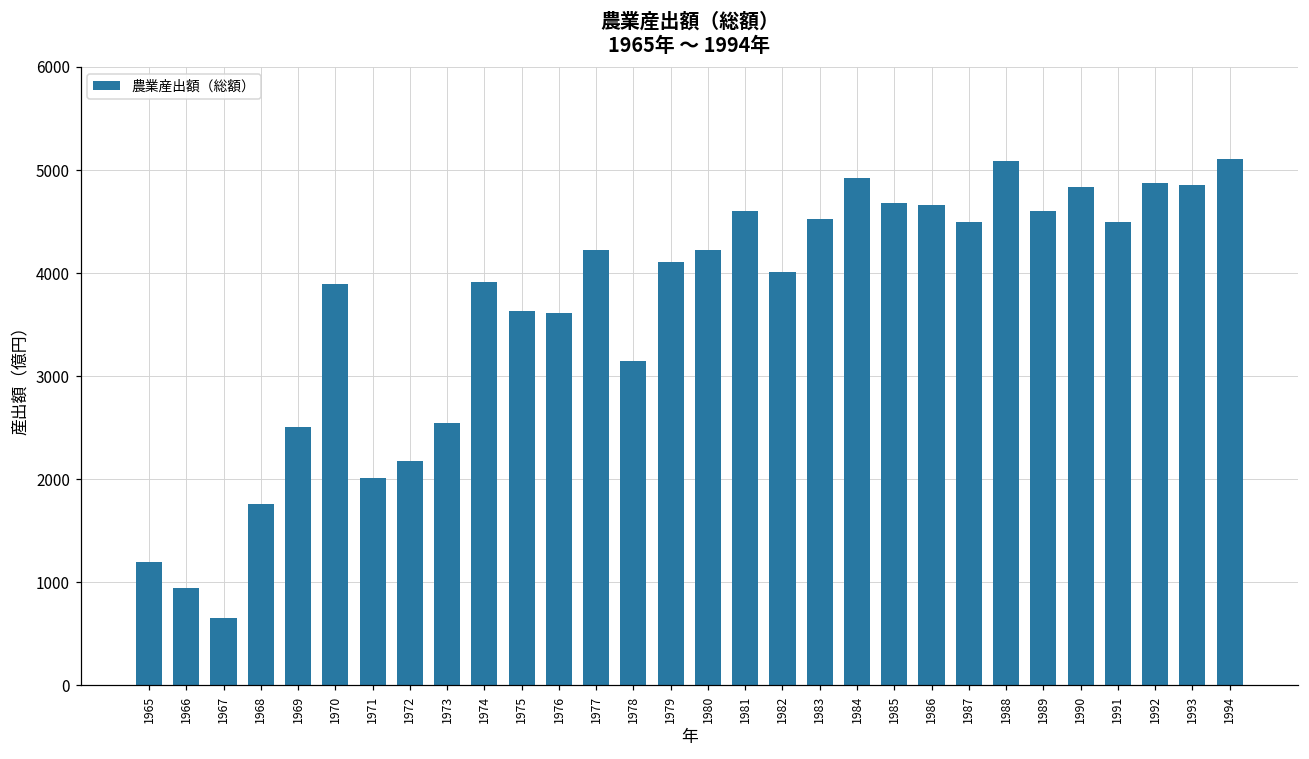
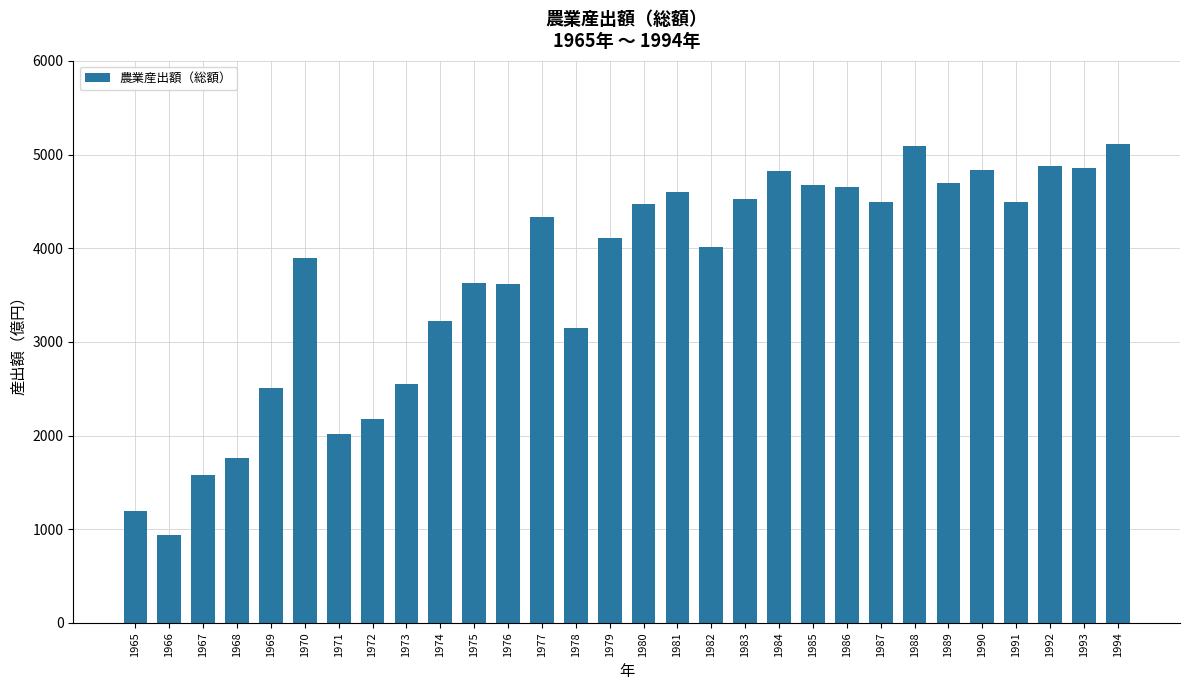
  {
    "1965": 1200,
    "1966": 900,
-   "1967": 600,
+   "1967": 1600,
    "1968": 1800,
    "1969": 2500,
    "1970": 3900,
    "1971": 2000,
    "1972": 2200,
    "1973": 2500,
-   "1974": 3900,
+   "1974": 3200,
    "1975": 3600,
    "1976": 3600,
-   "1977": 4200,
+   "1977": 4300,
    "1978": 3100,
    "1979": 4100,
-   "1980": 4200,
+   "1980": 4500,
    "1981": 4600,
    "1982": 4000,
    "1983": 4500,
-   "1984": 4900,
+   "1984": 4800,
    "1985": 4700,
    "1986": 4700,
    "1987": 4500,
    "1988": 5100,
-   "1989": 4600,
+   "1989": 4700,
    "1990": 4800,
    "1991": 4500,
    "1992": 4900,
    "1993": 4900,
    "1994": 5100
  }
